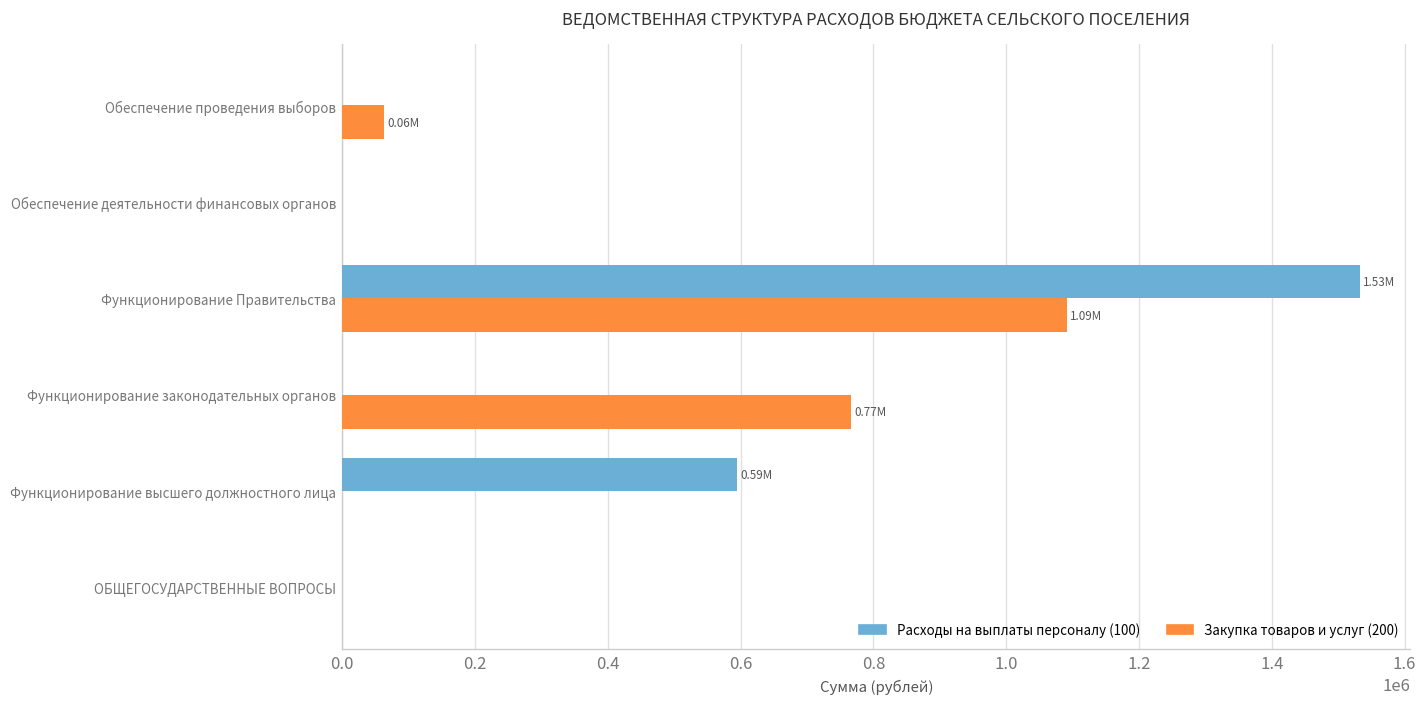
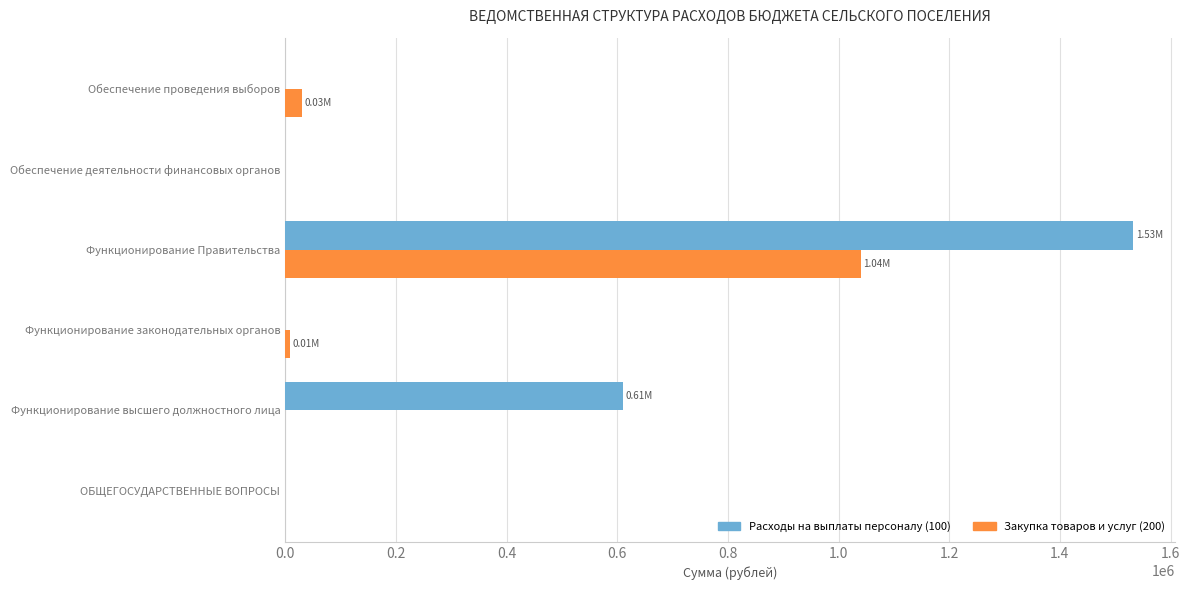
  {
    "Расходы на выплаты персоналу (100)": {
      "Функционирование Правительства": "1.53M",
-     "Функционирование высшего должностного лица": "0.59M"
+     "Функционирование высшего должностного лица": "0.61M"
    },
    "Закупка товаров и услуг (200)": {
-     "Обеспечение проведения выборов": "0.06M",
-     "Функционирование Правительства": "1.09M",
-     "Функционирование законодательных органов": "0.77M"
+     "Обеспечение проведения выборов": "0.03M",
+     "Функционирование Правительства": "1.04M",
+     "Функционирование законодательных органов": "0.01M"
    }
  }
